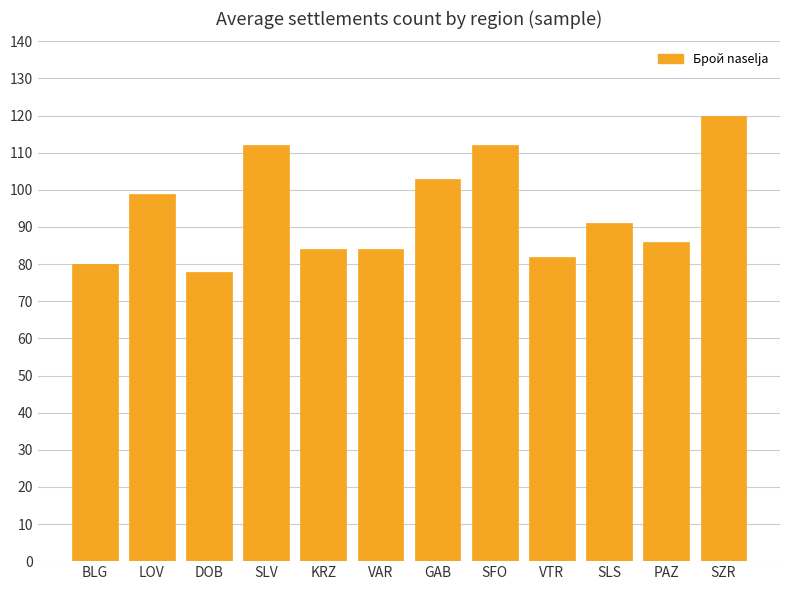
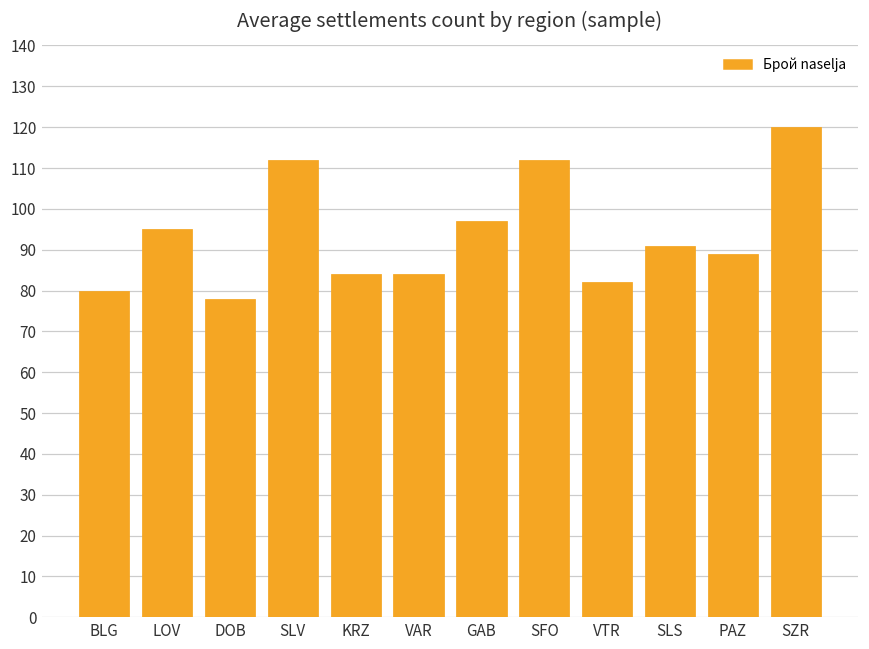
  {
    "BLG": 80,
-   "LOV": 99,
+   "LOV": 95,
    "DOB": 78,
    "SLV": 112,
    "KRZ": 84,
    "VAR": 84,
-   "GAB": 103,
+   "GAB": 97,
    "SFO": 112,
    "VTR": 82,
    "SLS": 91,
-   "PAZ": 86,
+   "PAZ": 89,
    "SZR": 120
  }
